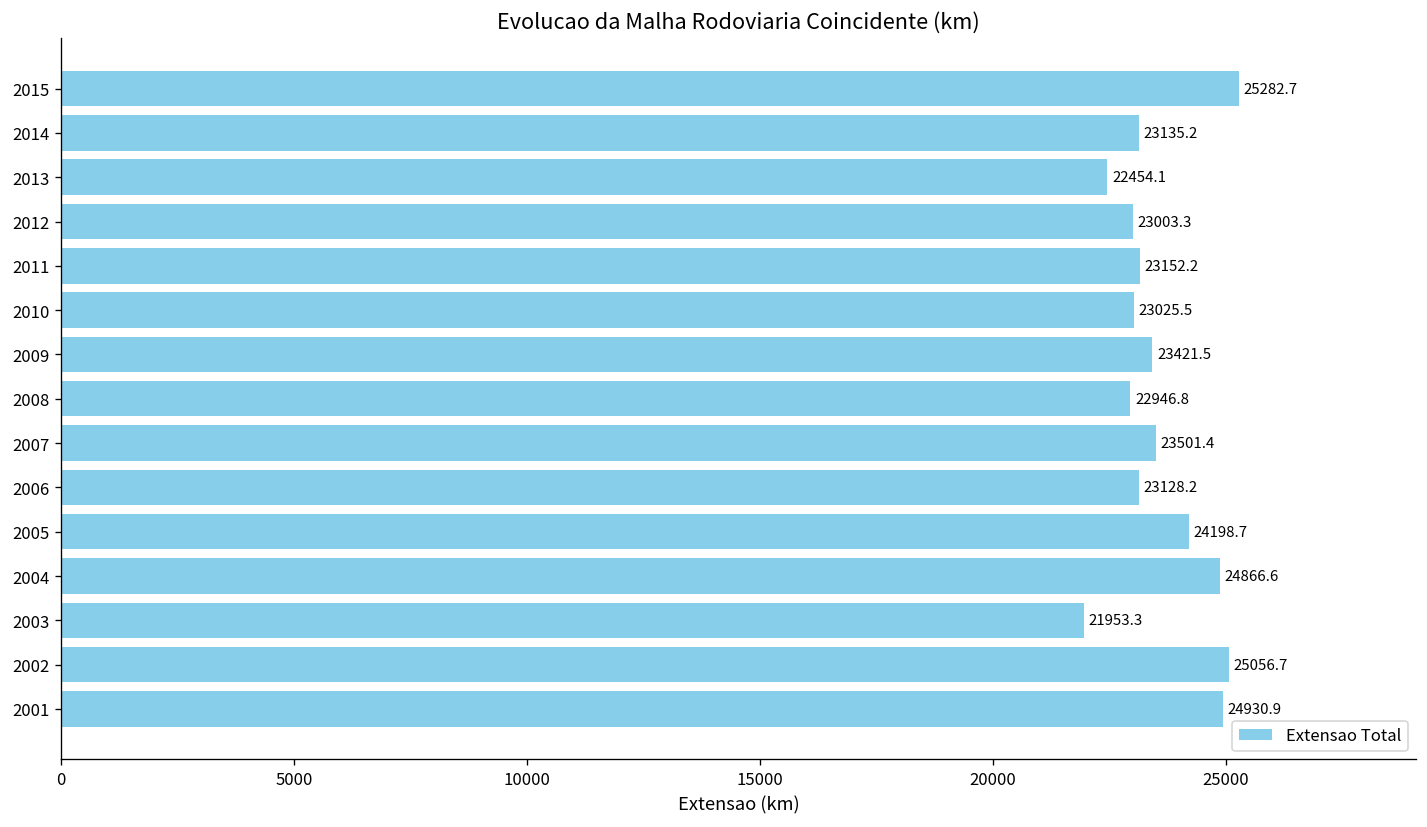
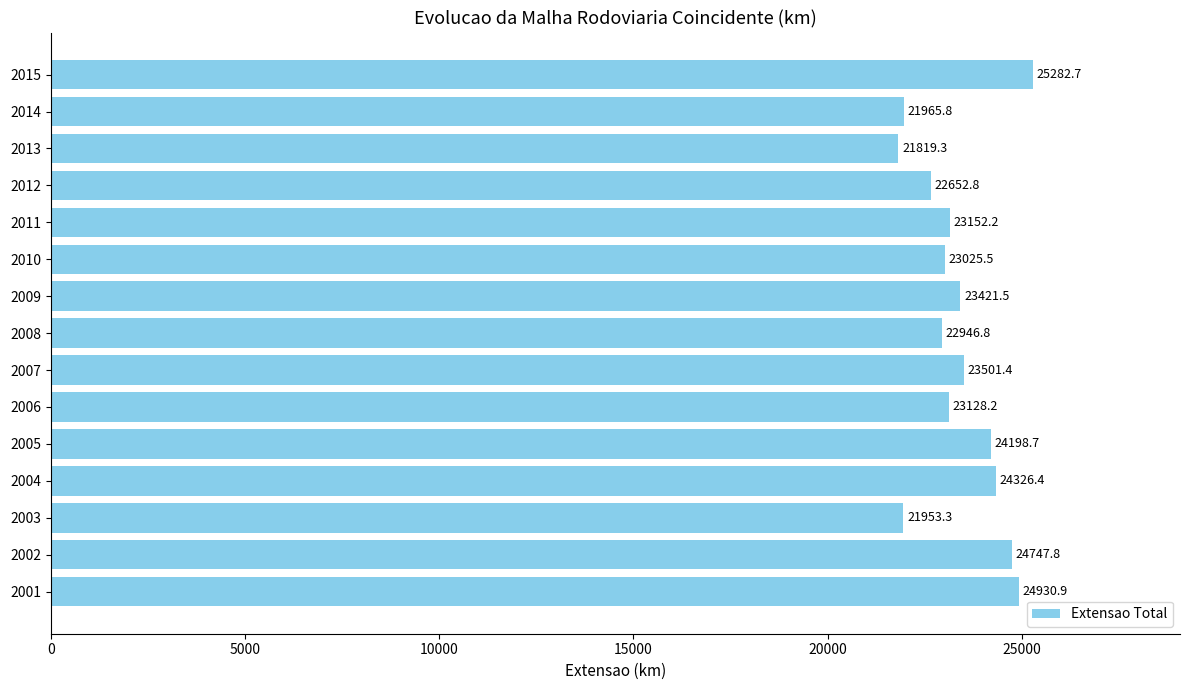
  {
    "2015": 25282.7,
-   "2014": 23135.2,
-   "2013": 22454.1,
-   "2012": 23003.3,
+   "2014": 21965.8,
+   "2013": 21819.3,
+   "2012": 22652.8,
    "2011": 23152.2,
    "2010": 23025.5,
    "2009": 23421.5,
    "2008": 22946.8,
    "2007": 23501.4,
    "2006": 23128.2,
    "2005": 24198.7,
-   "2004": 24866.6,
+   "2004": 24326.4,
    "2003": 21953.3,
-   "2002": 25056.7,
+   "2002": 24747.8,
    "2001": 24930.9
  }
